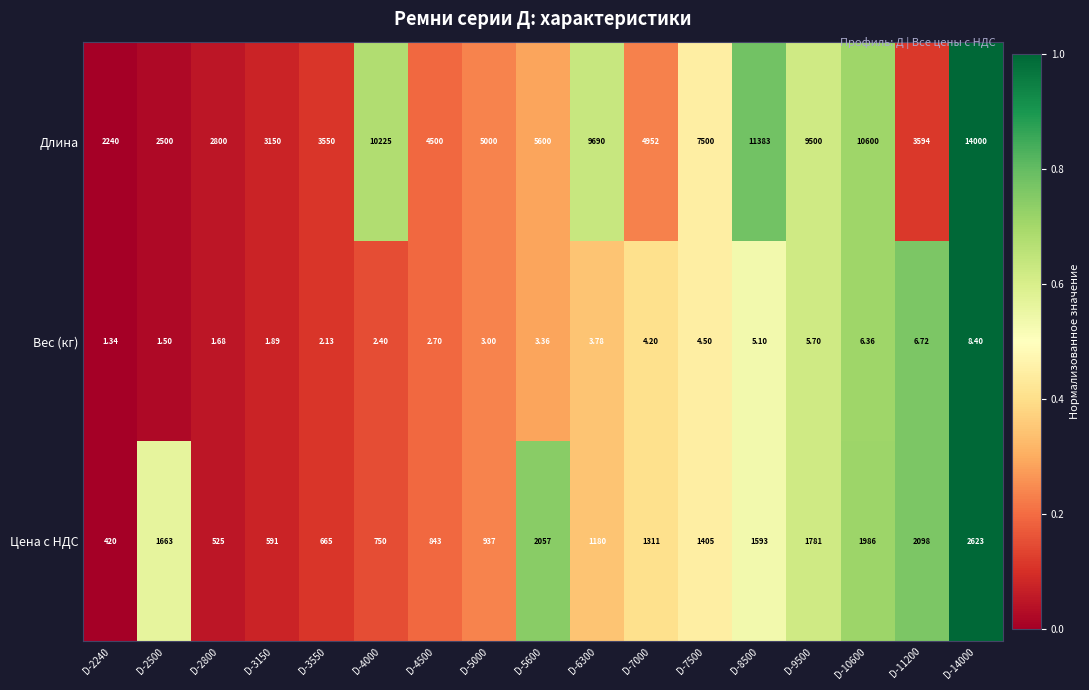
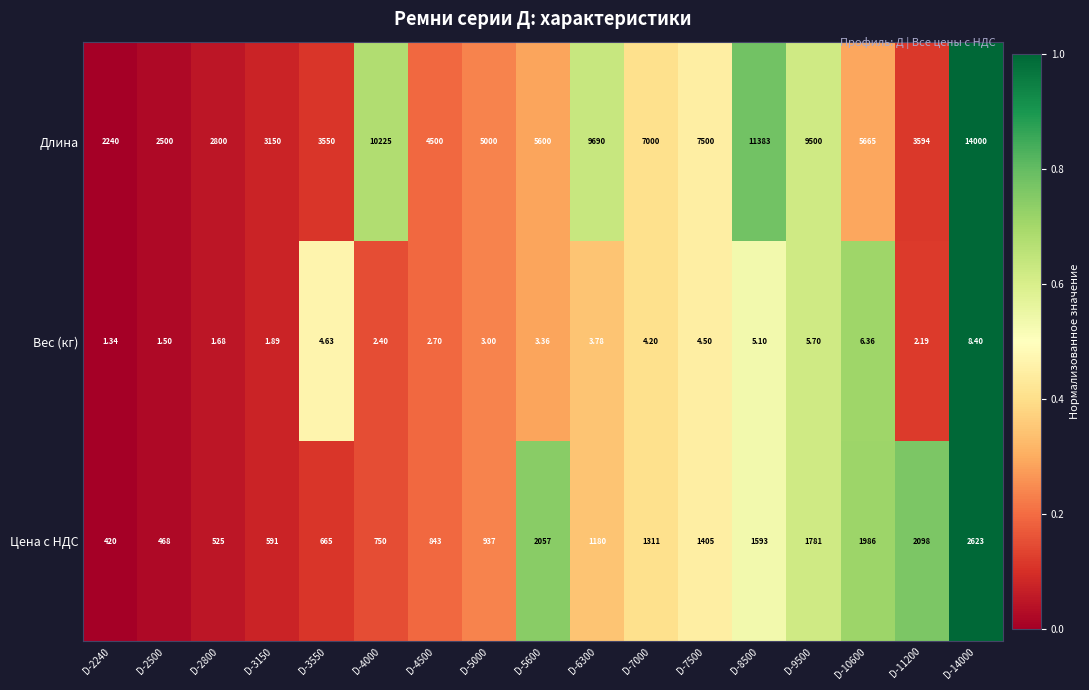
  {
    "Длина": {
      "D-2240": 2240,
      "D-2500": 2500,
      "D-2800": 2800,
      "D-3150": 3150,
      "D-3550": 3550,
      "D-4000": 10225,
      "D-4500": 4500,
      "D-5000": 5000,
      "D-5600": 5600,
      "D-6300": 9690,
-     "D-7000": 4952,
+     "D-7000": 7000,
      "D-7500": 7500,
      "D-8500": 11383,
      "D-9500": 9500,
-     "D-10600": 10600,
+     "D-10600": 5665,
      "D-14000": 14000
    },
    "Вес (кг)": {
      "D-2240": 1.34,
      "D-2500": 1.50,
      "D-2800": 1.68,
      "D-3150": 1.89,
-     "D-3550": 2.13,
+     "D-3550": 4.63,
      "D-4000": 2.40,
      "D-4500": 2.70,
      "D-5000": 3.00,
      "D-5600": 3.36,
      "D-6300": 3.78,
      "D-7000": 4.20,
      "D-7500": 4.50,
      "D-8500": 5.10,
      "D-9500": 5.70,
      "D-10600": 6.36,
-     "D-11200": 6.72,
+     "D-11200": 2.19,
      "D-14000": 8.40
    },
    "Цена с НДС": {
      "D-2240": 420,
-     "D-2500": 1663,
+     "D-2500": 468,
      "D-2800": 525,
      "D-3150": 591,
      "D-3550": 665,
      "D-4000": 750,
      "D-4500": 843,
      "D-5000": 937,
      "D-5600": 2057,
      "D-6300": 1180,
      "D-7000": 1311,
      "D-7500": 1405,
      "D-8500": 1593,
      "D-9500": 1781,
      "D-10600": 1986,
      "D-11200": 2098,
      "D-14000": 2623
    }
  }
